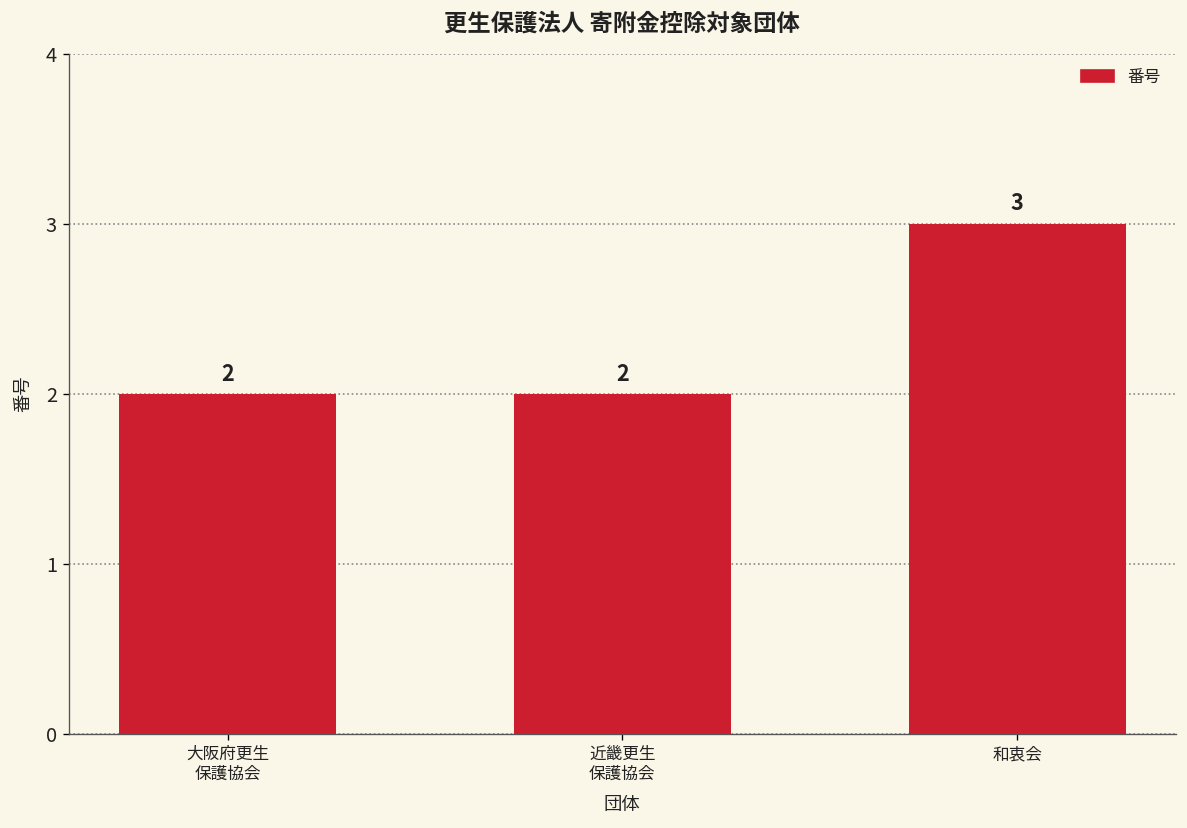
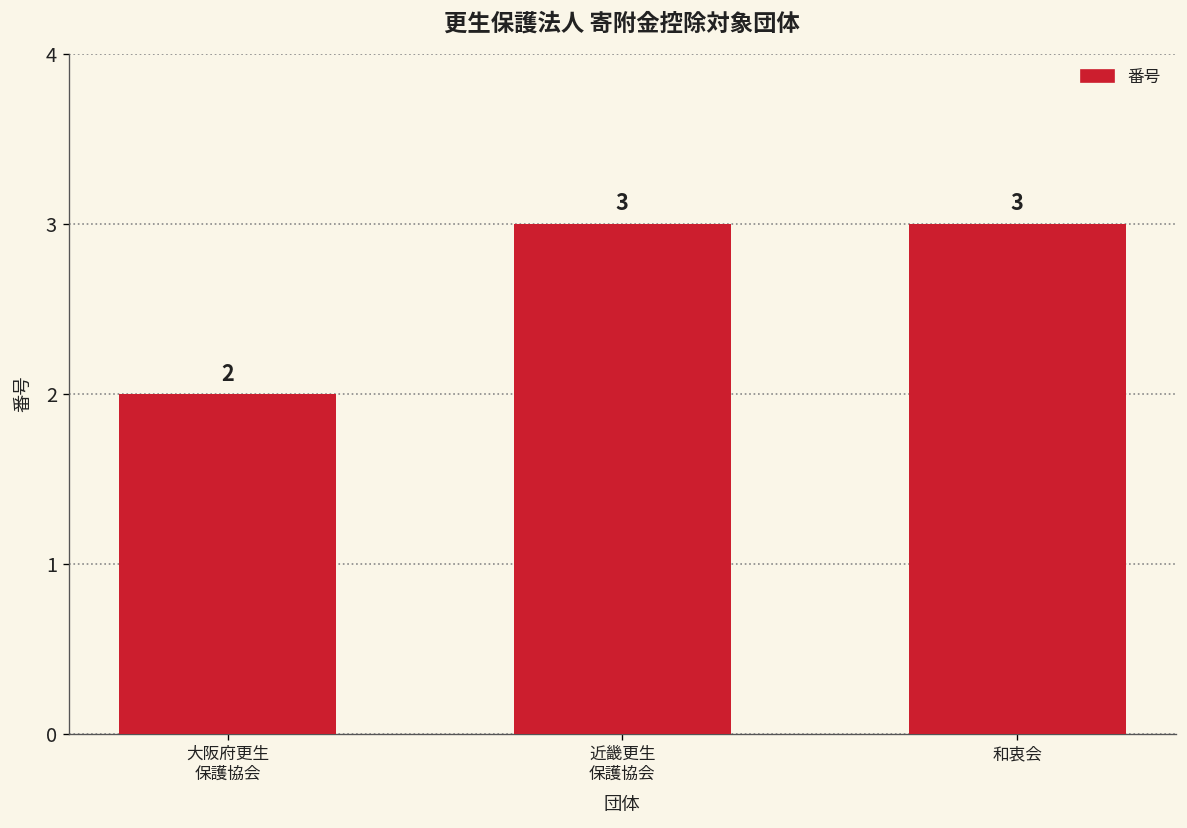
  {
    "大阪府更生 保護協会": 2,
-   "近畿更生 保護協会": 2,
+   "近畿更生 保護協会": 3,
    "和衷会": 3
  }
